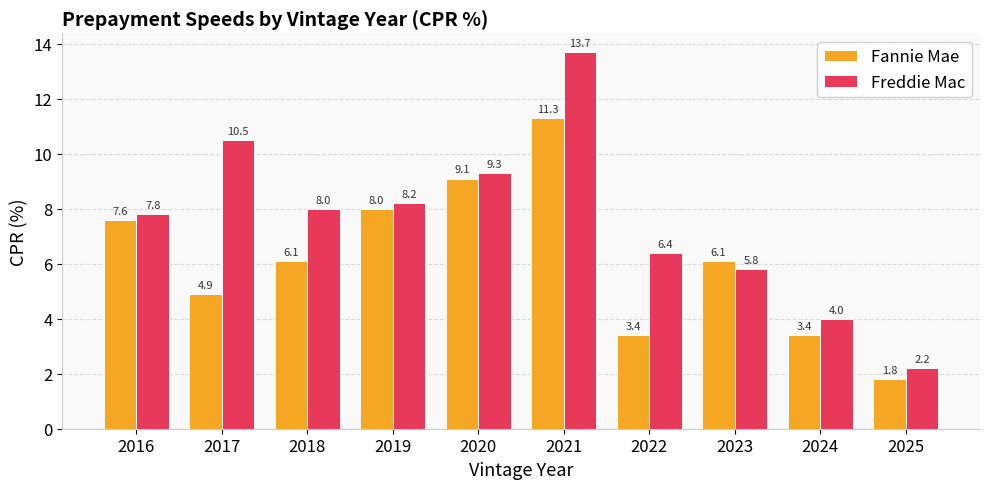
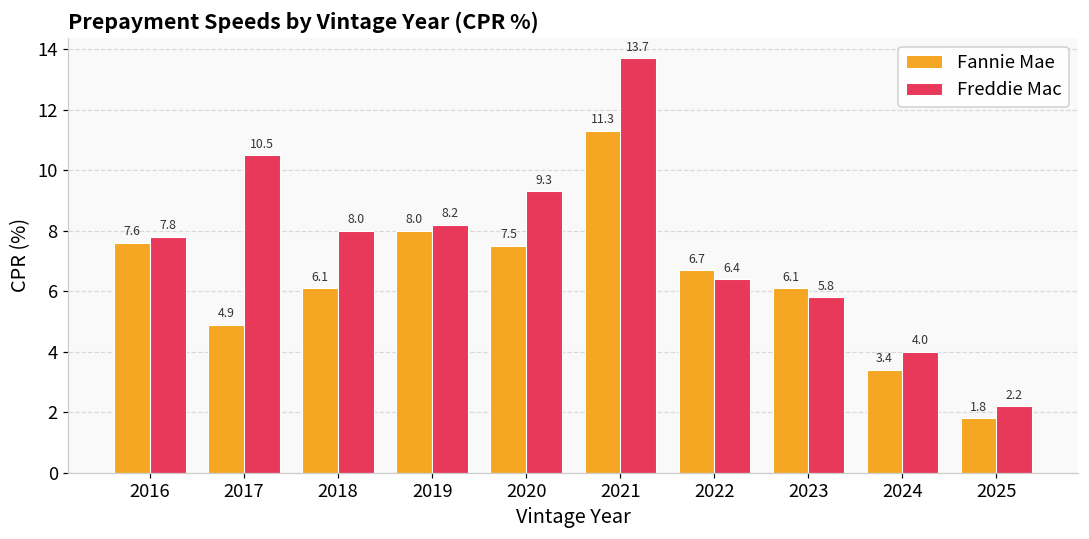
  {
    "Fannie Mae": {
      "2016": 7.6,
      "2017": 4.9,
      "2018": 6.1,
      "2019": 8.0,
-     "2020": 9.1,
+     "2020": 7.5,
      "2021": 11.3,
-     "2022": 3.4,
+     "2022": 6.7,
      "2023": 6.1,
      "2024": 3.4,
      "2025": 1.8
    },
    "Freddie Mac": {
      "2016": 7.8,
      "2017": 10.5,
      "2018": 8.0,
      "2019": 8.2,
      "2020": 9.3,
      "2021": 13.7,
      "2022": 6.4,
      "2023": 5.8,
      "2024": 4.0,
      "2025": 2.2
    }
  }
